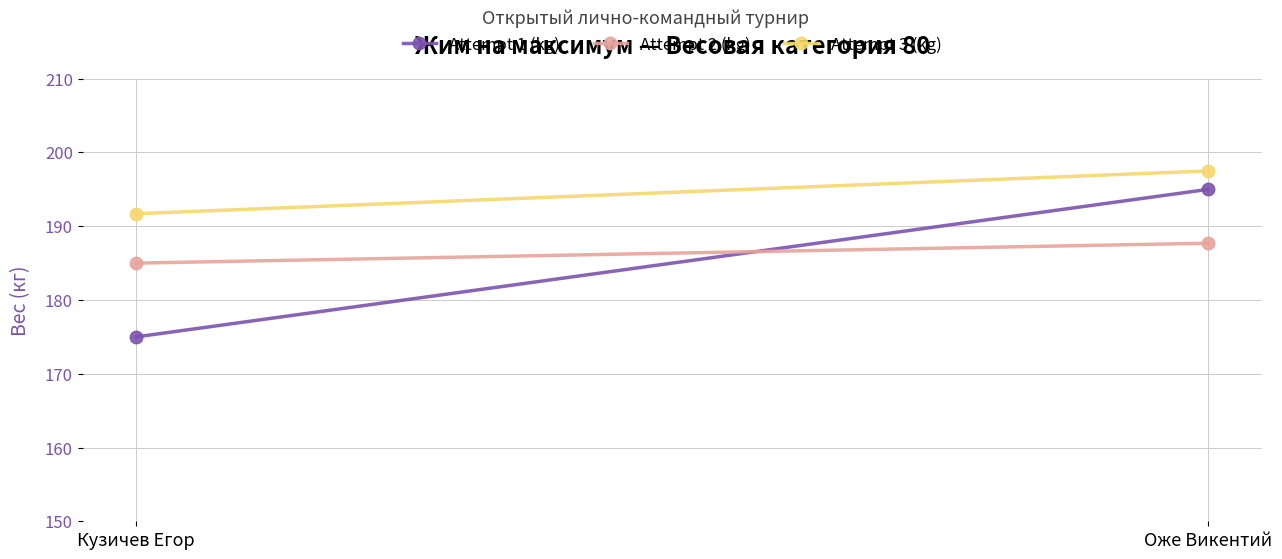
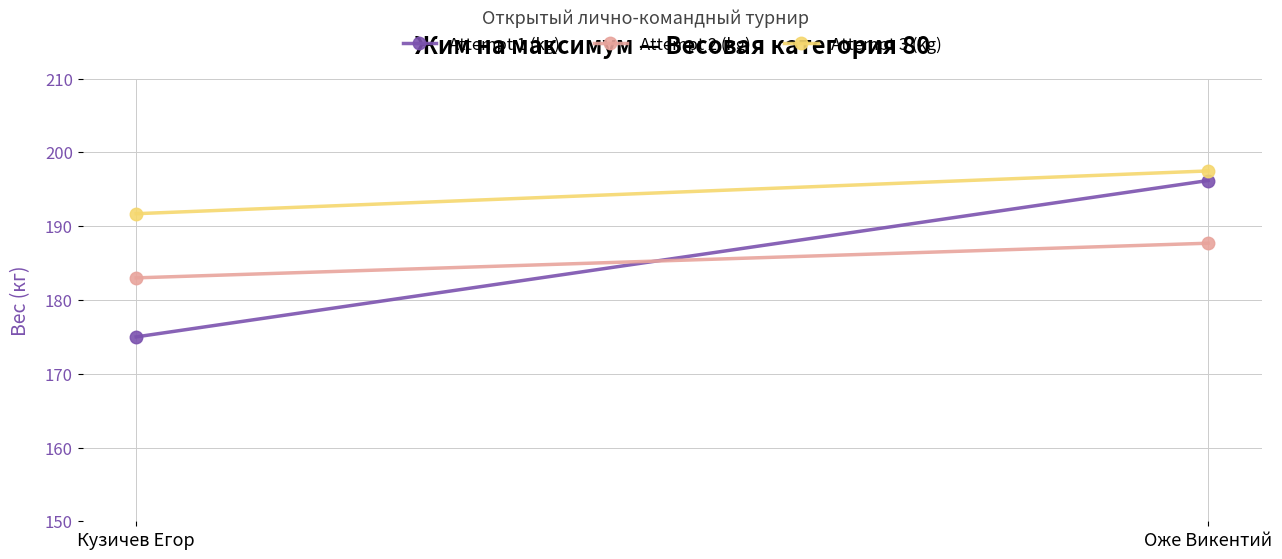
  {
    "Attempt 1 (kg)": {
      "Кузичев Егор": 175,
-     "Оже Викентий": 195
+     "Оже Викентий": 196
    },
    "Attempt 2 (kg)": {
-     "Кузичев Егор": 185,
+     "Кузичев Егор": 183,
      "Оже Викентий": 188
    },
    "Attempt 3 (kg)": {
      "Кузичев Егор": 192,
      "Оже Викентий": 198
    }
  }
